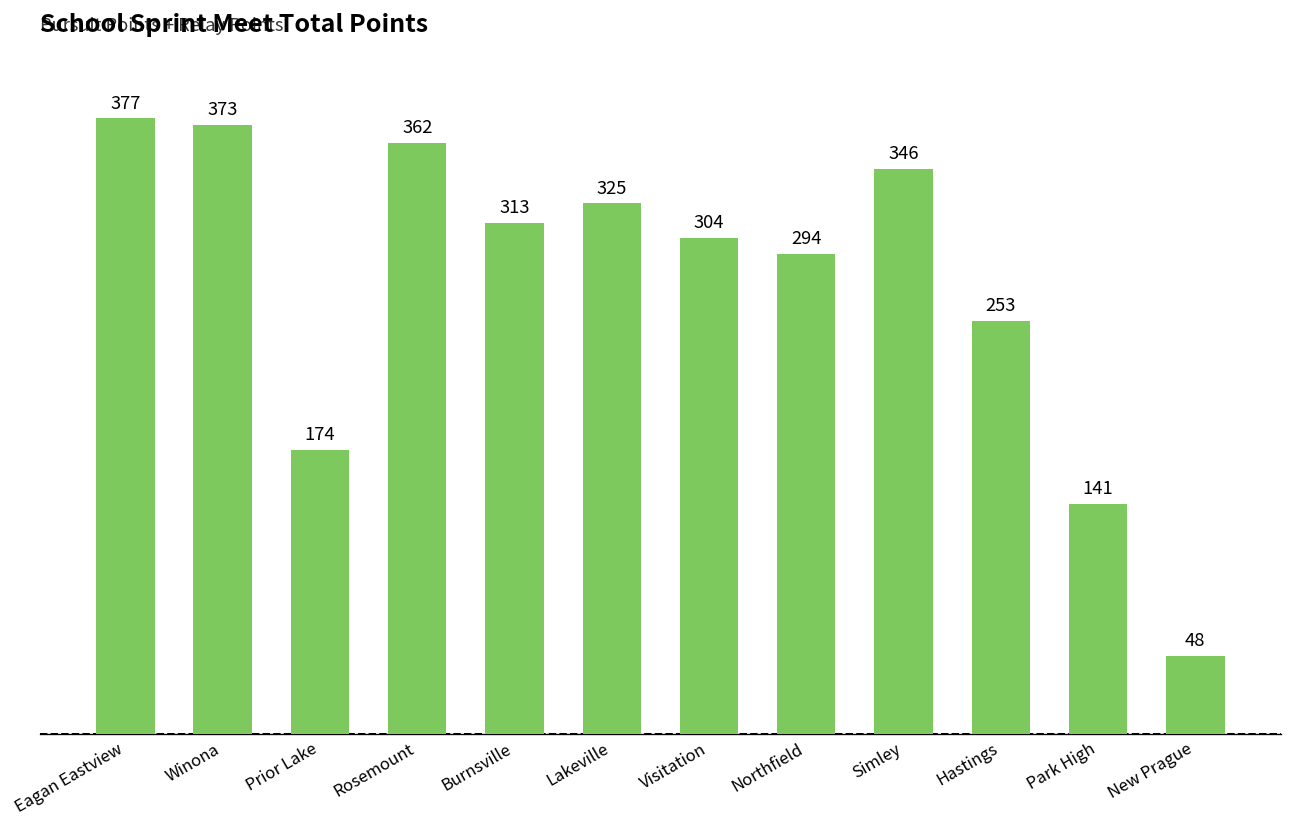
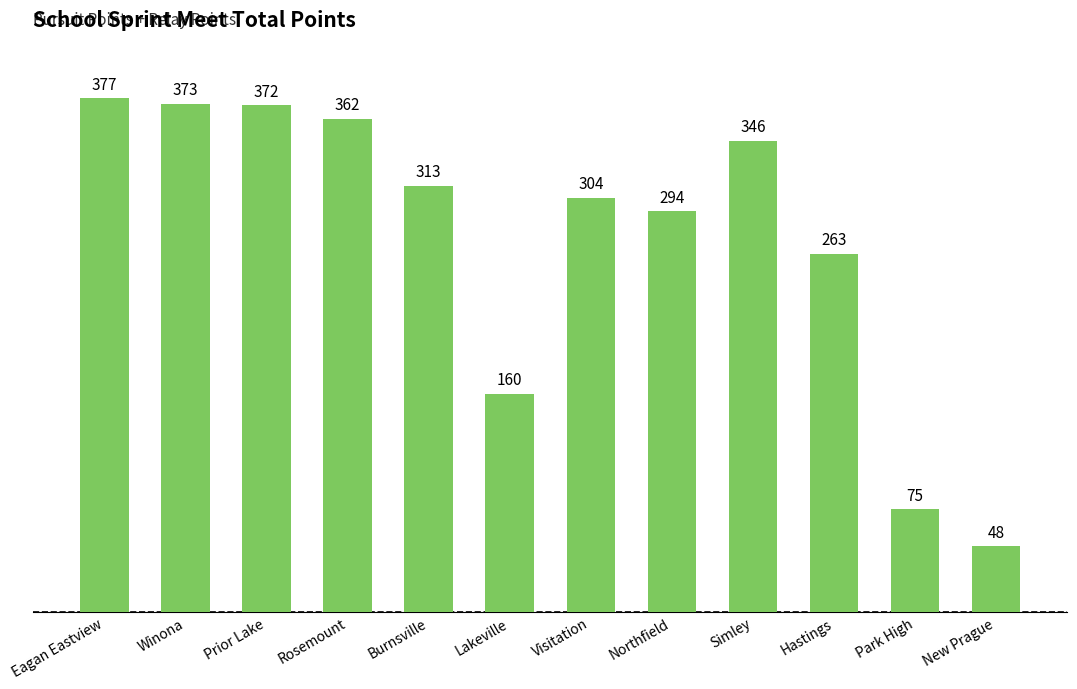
  {
    "Eagan Eastview": 377,
    "Winona": 373,
-   "Prior Lake": 174,
+   "Prior Lake": 372,
    "Rosemount": 362,
    "Burnsville": 313,
-   "Lakeville": 325,
+   "Lakeville": 160,
    "Visitation": 304,
    "Northfield": 294,
    "Simley": 346,
-   "Hastings": 253,
-   "Park High": 141,
+   "Hastings": 263,
+   "Park High": 75,
    "New Prague": 48
  }
